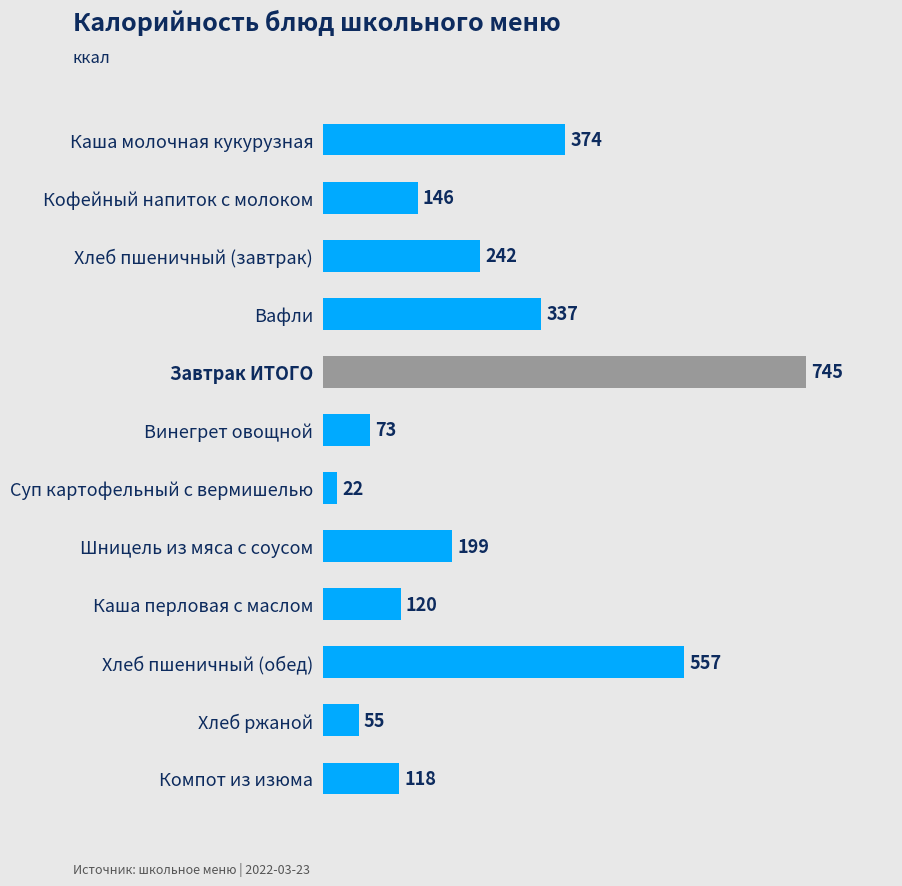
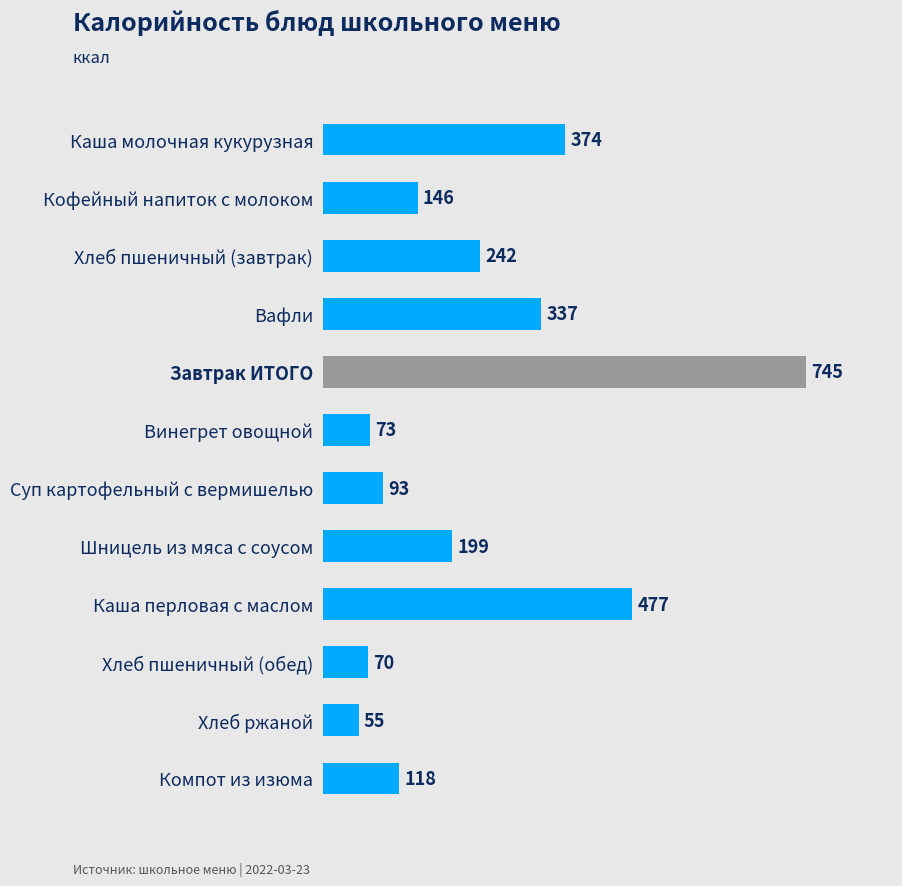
  {
    "Каша молочная кукурузная": 374,
    "Кофейный напиток с молоком": 146,
    "Хлеб пшеничный (завтрак)": 242,
    "Вафли": 337,
    "Завтрак ИТОГО": 745,
    "Винегрет овощной": 73,
-   "Суп картофельный с вермишелью": 22,
+   "Суп картофельный с вермишелью": 93,
    "Шницель из мяса с соусом": 199,
-   "Каша перловая с маслом": 120,
-   "Хлеб пшеничный (обед)": 557,
+   "Каша перловая с маслом": 477,
+   "Хлеб пшеничный (обед)": 70,
    "Хлеб ржаной": 55,
    "Компот из изюма": 118
  }
